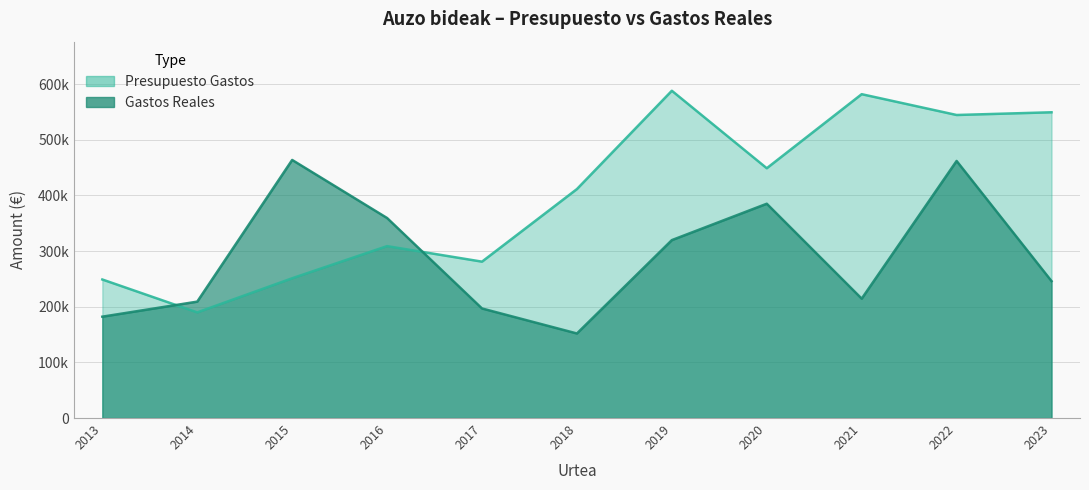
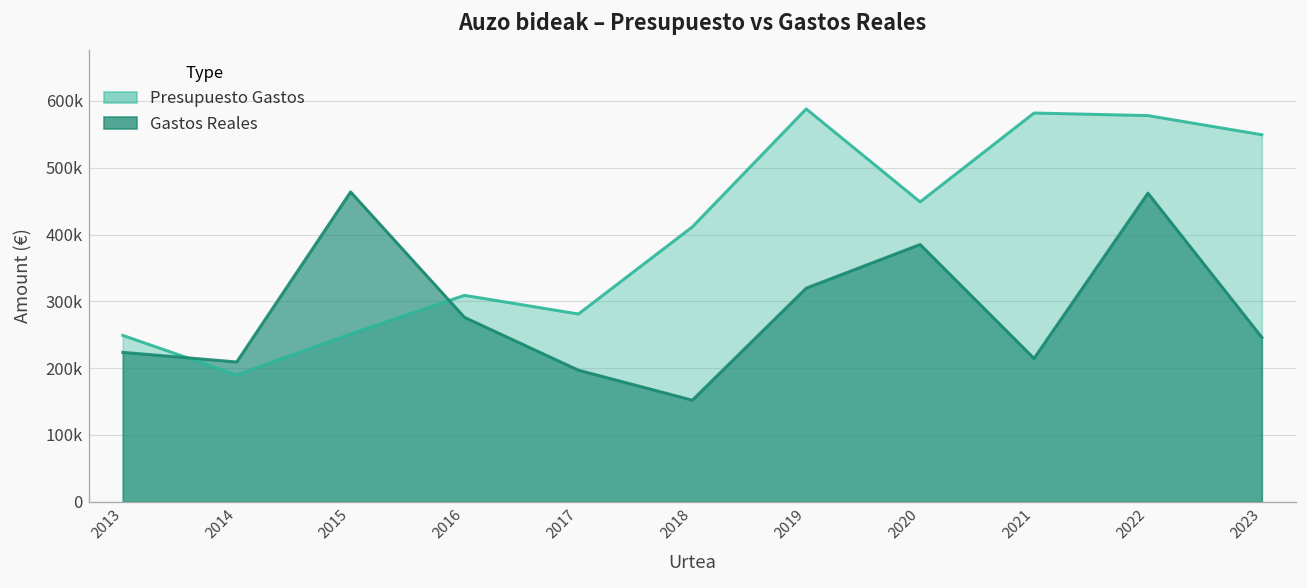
  {
    "Presupuesto Gastos": {
      "2013": 250000,
      "2014": 190000,
      "2015": 250000,
      "2016": 310000,
      "2017": 280000,
      "2018": 410000,
      "2019": 590000,
      "2020": 450000,
      "2021": 580000,
-     "2022": 540000,
+     "2022": 580000,
      "2023": 550000
    },
    "Gastos Reales": {
-     "2013": 180000,
+     "2013": 220000,
      "2014": 210000,
      "2015": 460000,
-     "2016": 360000,
+     "2016": 280000,
      "2017": 200000,
      "2018": 150000,
      "2019": 320000,
      "2020": 390000,
      "2021": 210000,
      "2022": 460000,
      "2023": 250000
    }
  }
